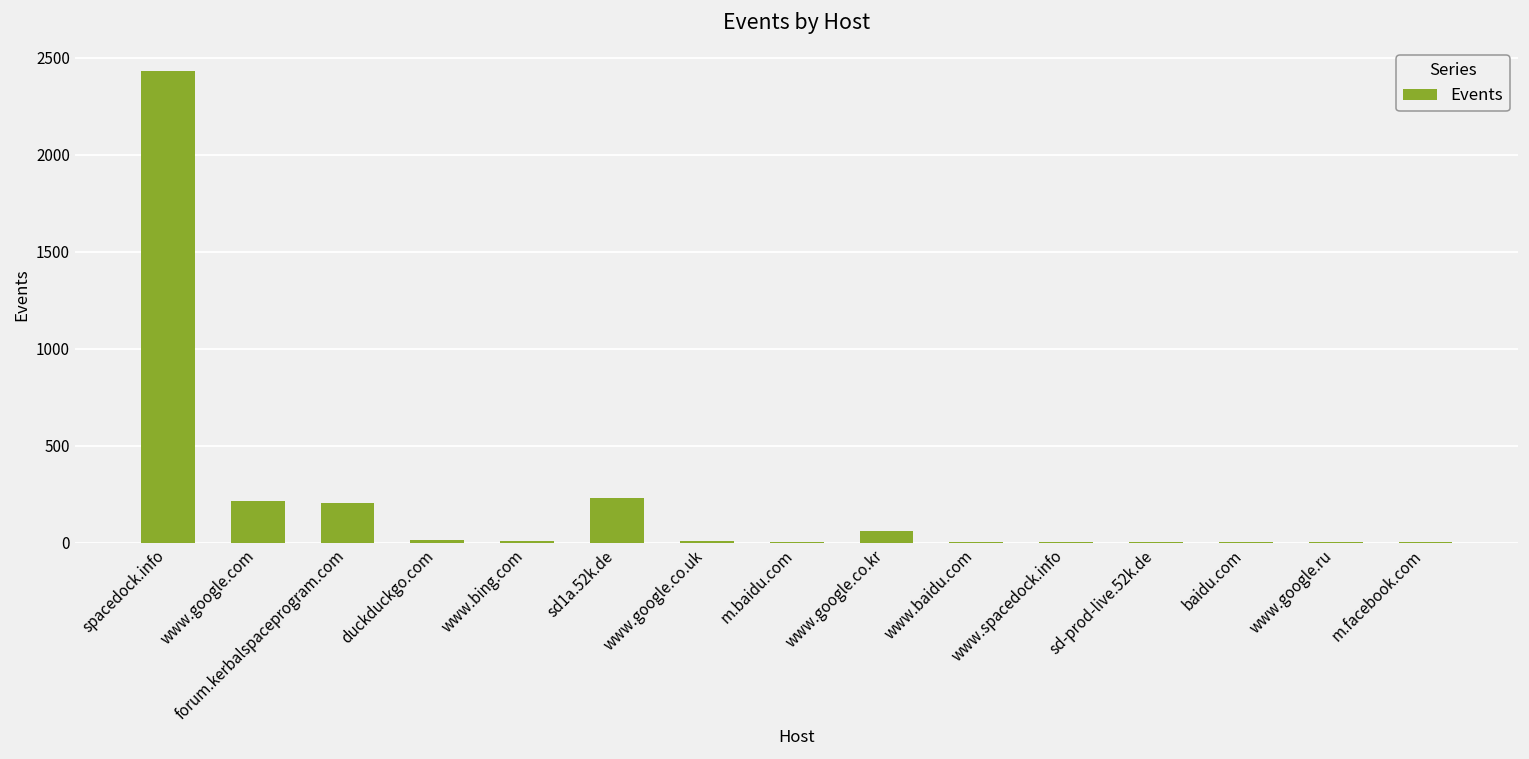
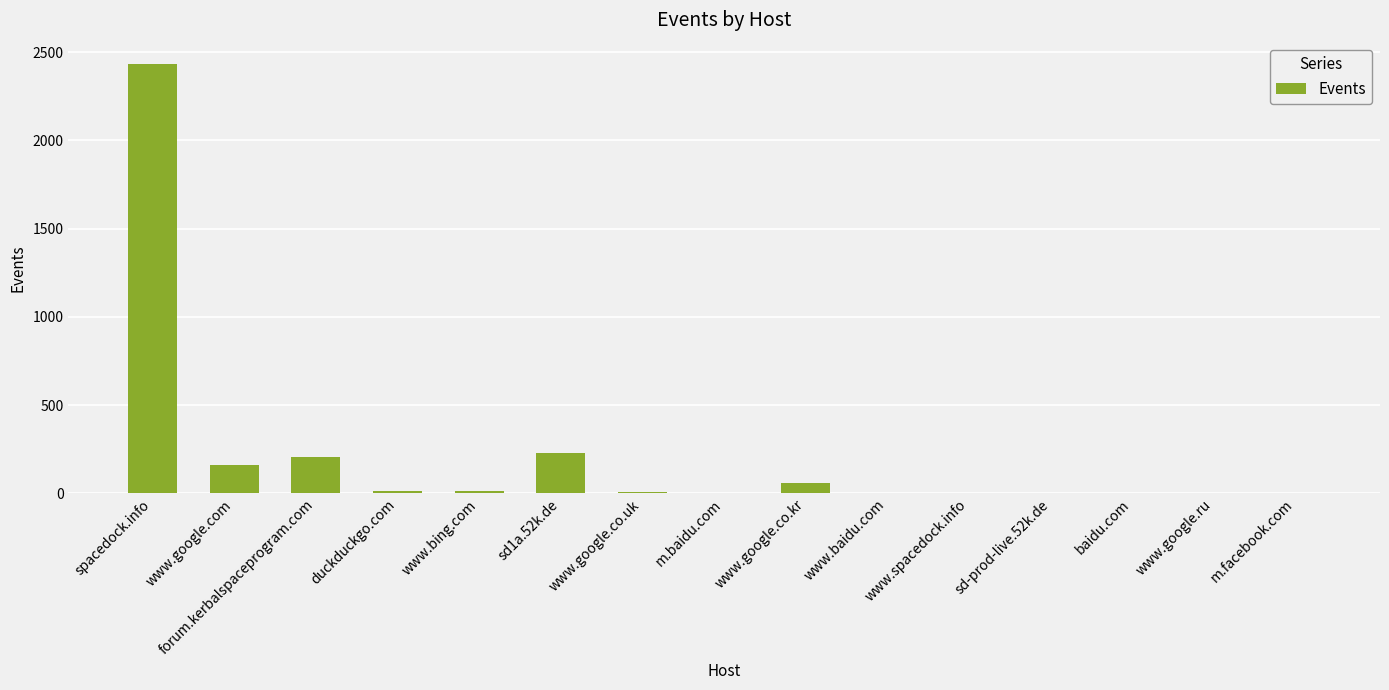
  {
    "spacedock.info": 2430,
-   "www.google.com": 220,
+   "www.google.com": 160,
    "forum.kerbalspaceprogram.com": 210,
    "sd1a.52k.de": 230,
    "www.google.co.kr": 60
  }
